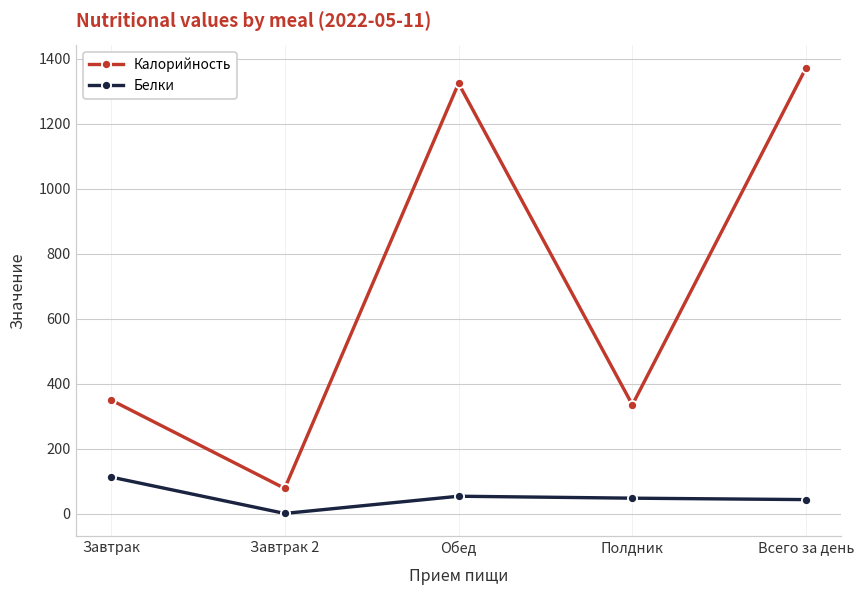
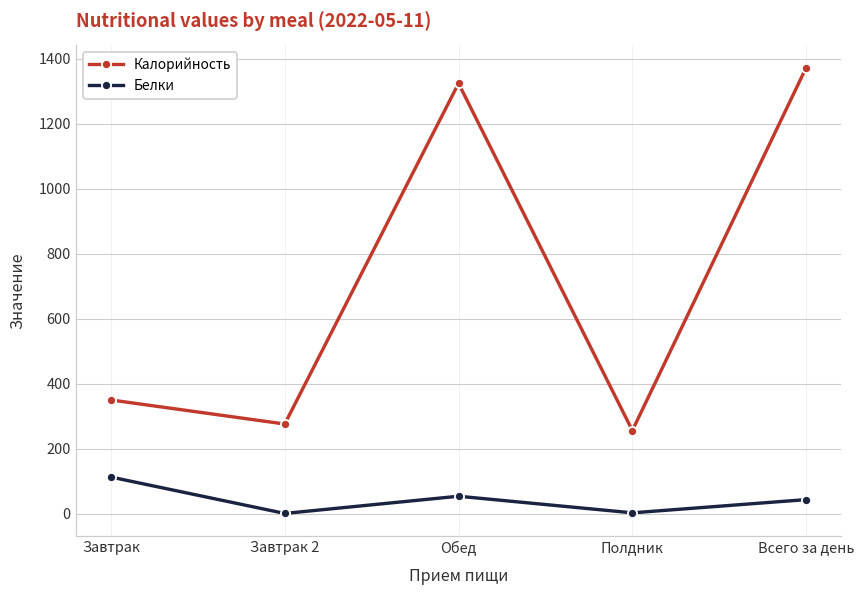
  {
    "Калорийность": {
      "Завтрак": 350,
-     "Завтрак 2": 80,
+     "Завтрак 2": 280,
      "Обед": 1320,
-     "Полдник": 340,
+     "Полдник": 260,
      "Всего за день": 1370
    },
    "Белки": {
      "Завтрак": 110,
      "Завтрак 2": 0,
      "Обед": 50,
-     "Полдник": 50,
+     "Полдник": 0,
      "Всего за день": 40
    }
  }
